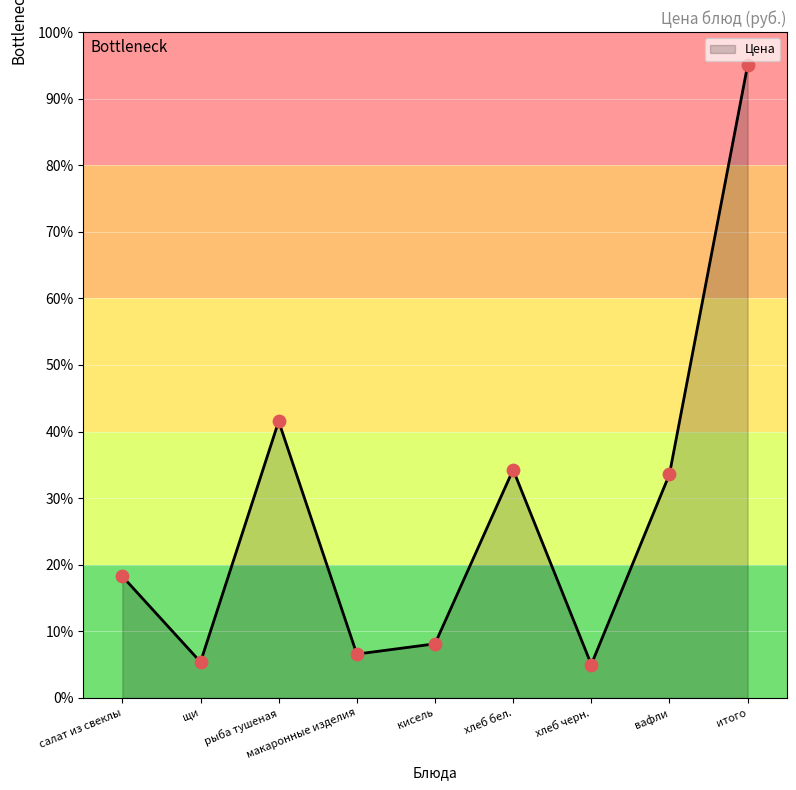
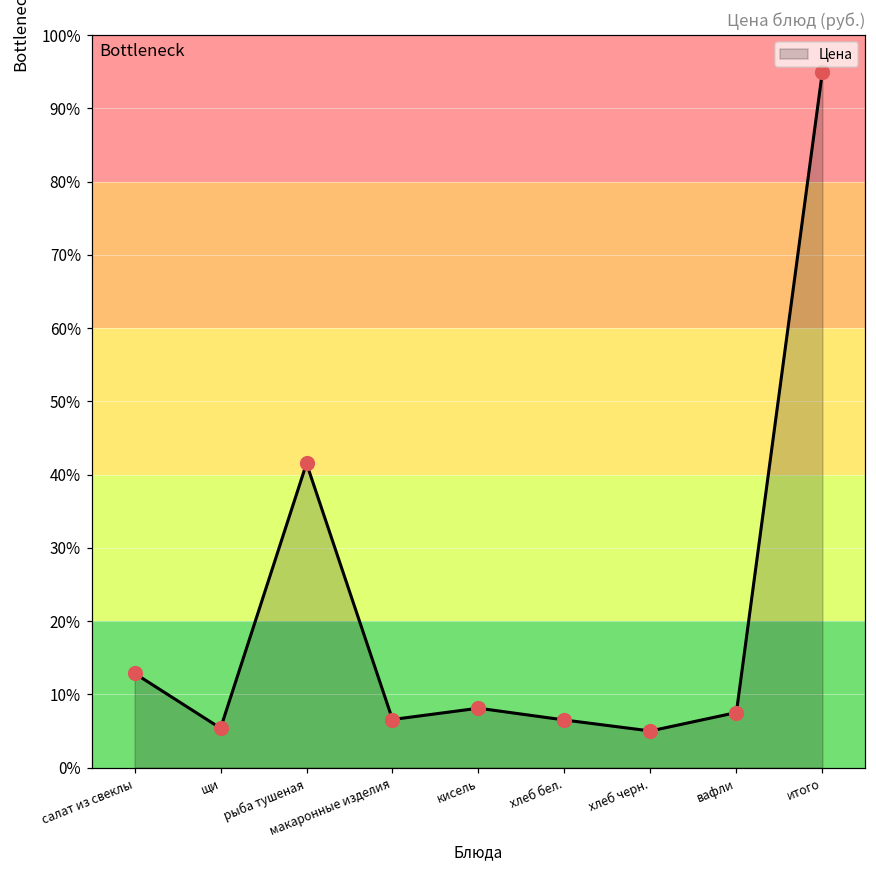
  {
-   "салат из свеклы": "18%",
+   "салат из свеклы": "13%",
    "щи": "5%",
    "рыба тушеная": "42%",
    "макаронные изделия": "7%",
    "кисель": "8%",
-   "хлеб бел.": "34%",
+   "хлеб бел.": "7%",
    "хлеб черн.": "5%",
-   "вафли": "34%",
+   "вафли": "8%",
    "итого": "95%"
  }
